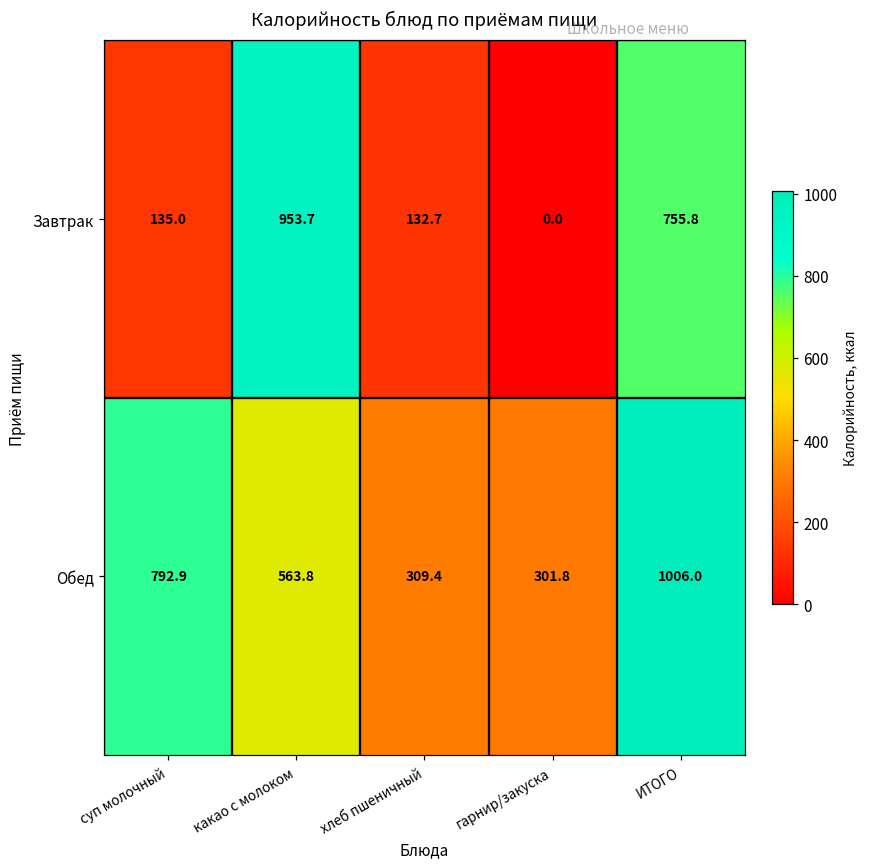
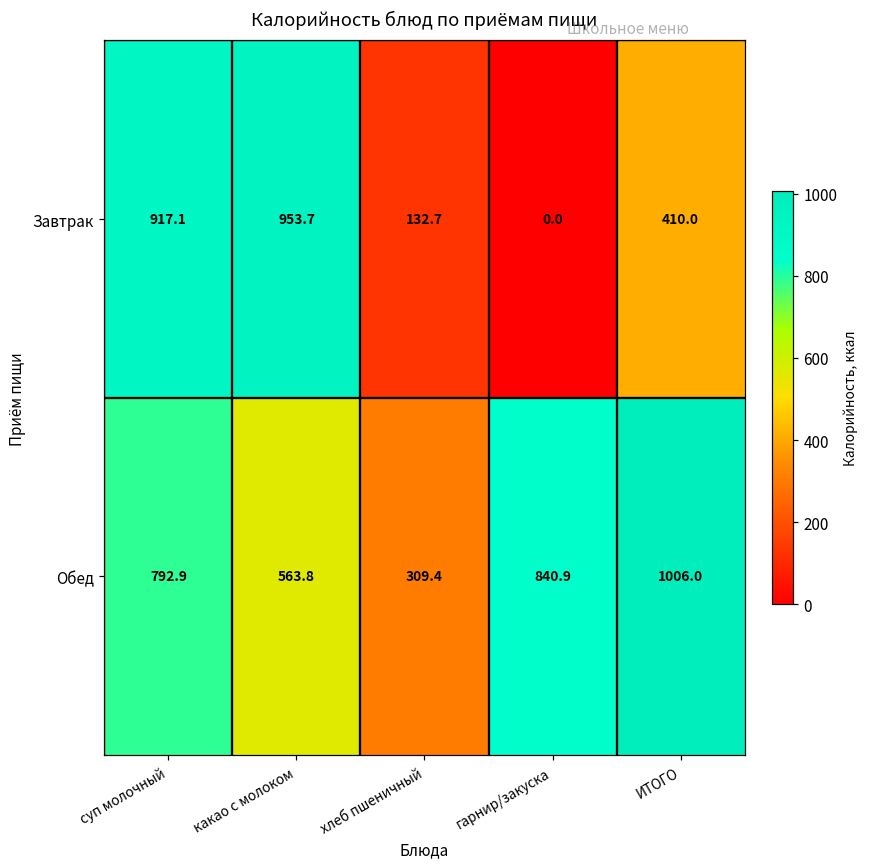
  {
    "Завтрак": {
-     "суп молочный": 135.0,
+     "суп молочный": 917.1,
      "какао с молоком": 953.7,
      "хлеб пшеничный": 132.7,
      "гарнир/закуска": 0.0,
-     "ИТОГО": 755.8
+     "ИТОГО": 410.0
    },
    "Обед": {
      "суп молочный": 792.9,
      "какао с молоком": 563.8,
      "хлеб пшеничный": 309.4,
-     "гарнир/закуска": 301.8,
+     "гарнир/закуска": 840.9,
      "ИТОГО": 1006.0
    }
  }
